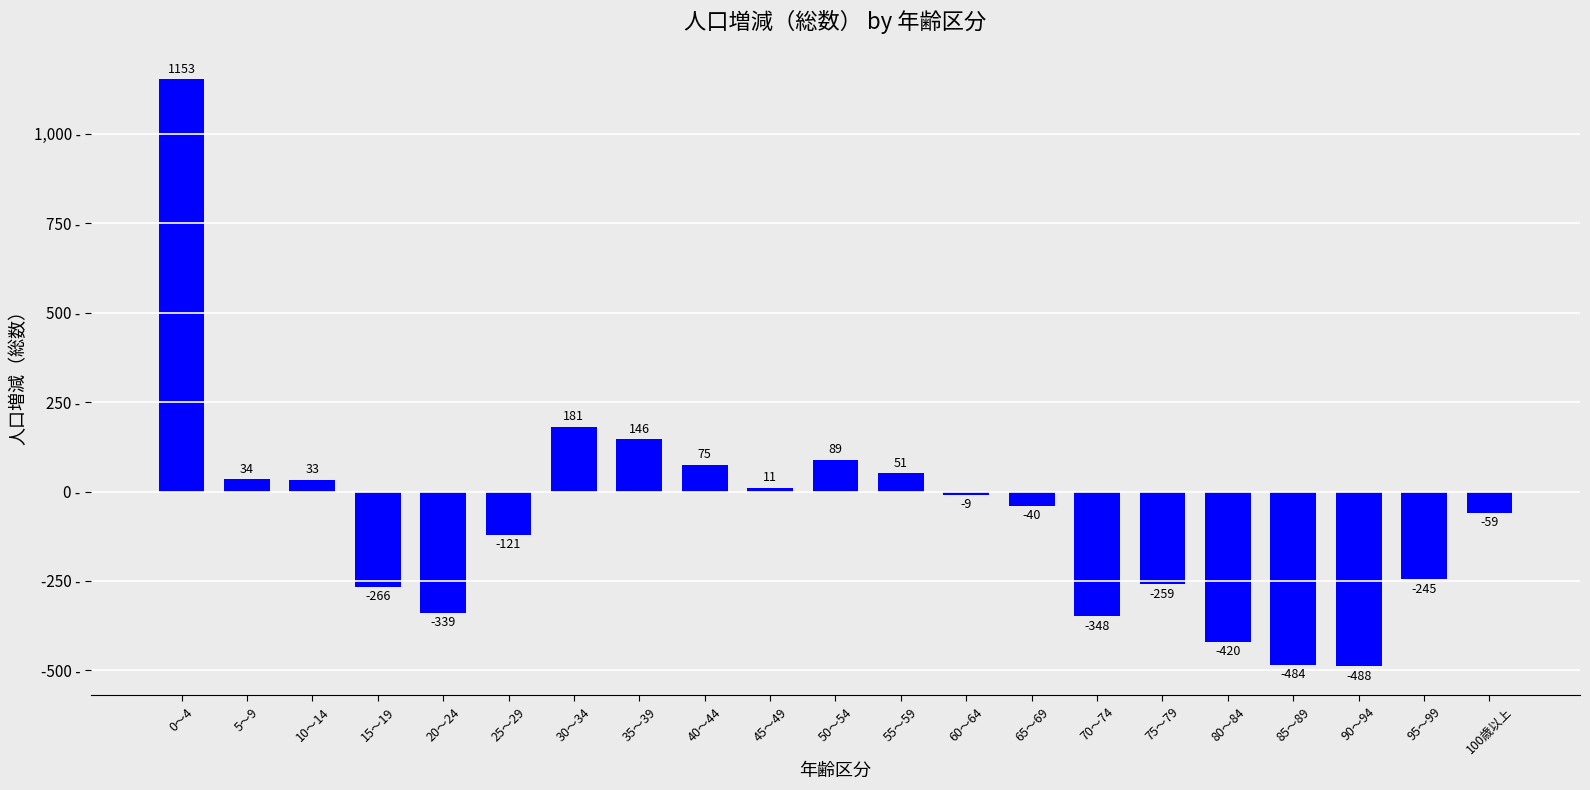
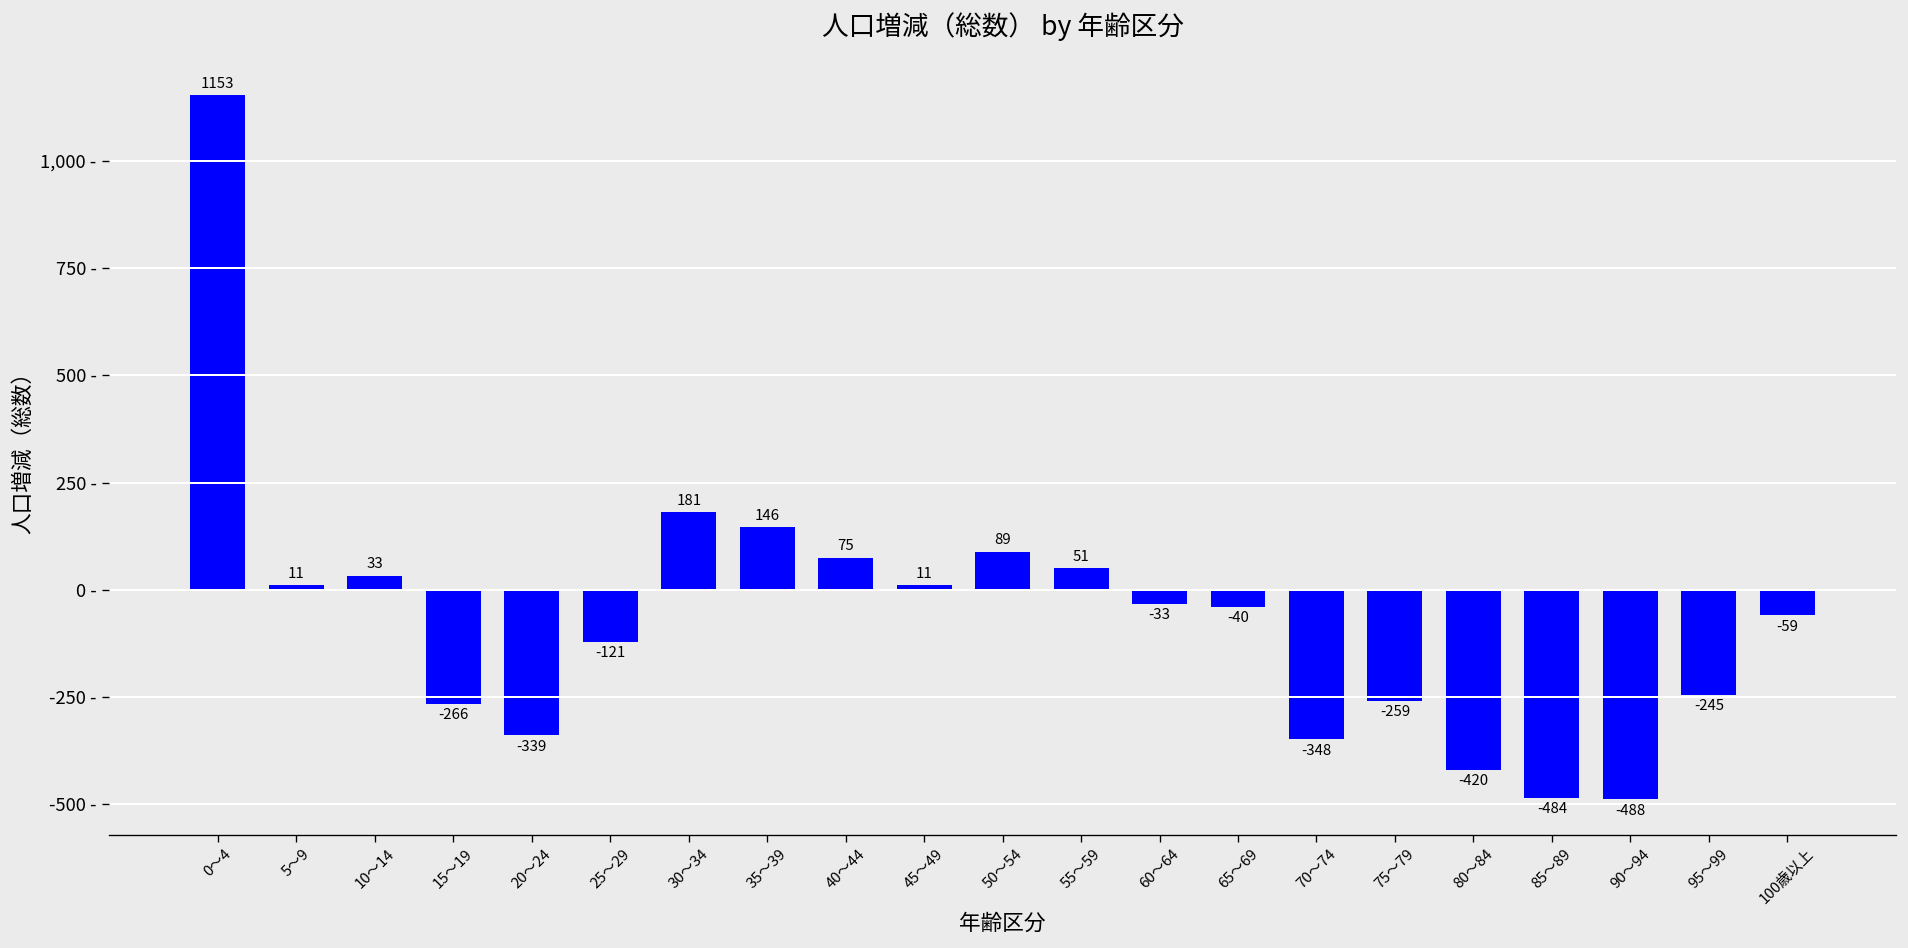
  {
    "0～4": 1153,
-   "5～9": 34,
+   "5～9": 11,
    "10～14": 33,
    "15～19": -266,
    "20～24": -339,
    "25～29": -121,
    "30～34": 181,
    "35～39": 146,
    "40～44": 75,
    "45～49": 11,
    "50～54": 89,
    "55～59": 51,
-   "60～64": -9,
+   "60～64": -33,
    "65～69": -40,
    "70～74": -348,
    "75～79": -259,
    "80～84": -420,
    "85～89": -484,
    "90～94": -488,
    "95～99": -245,
    "100歳以上": -59
  }
